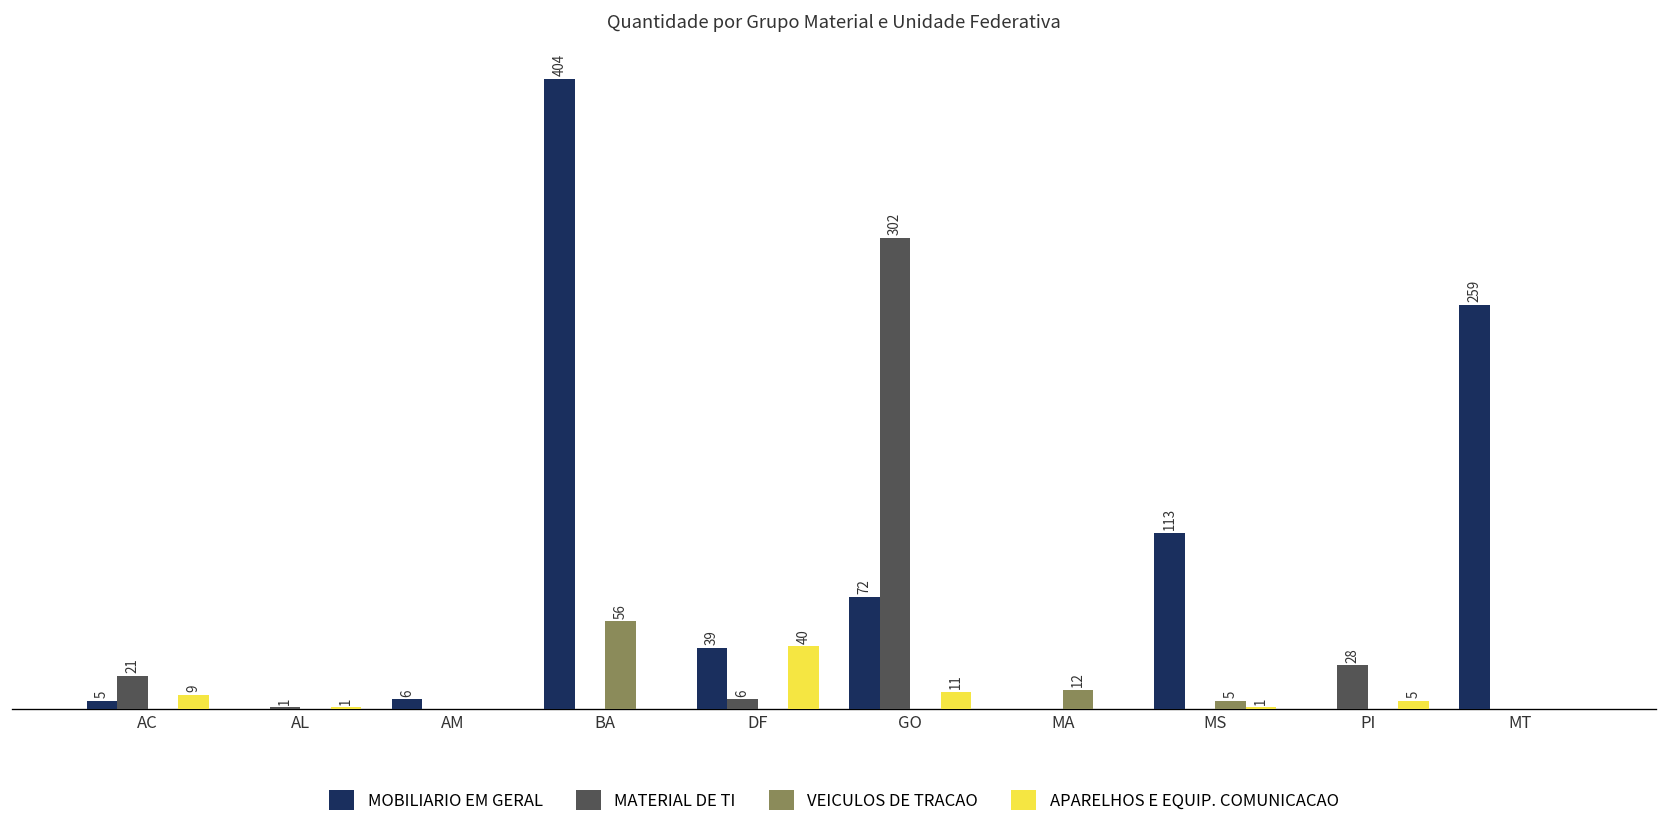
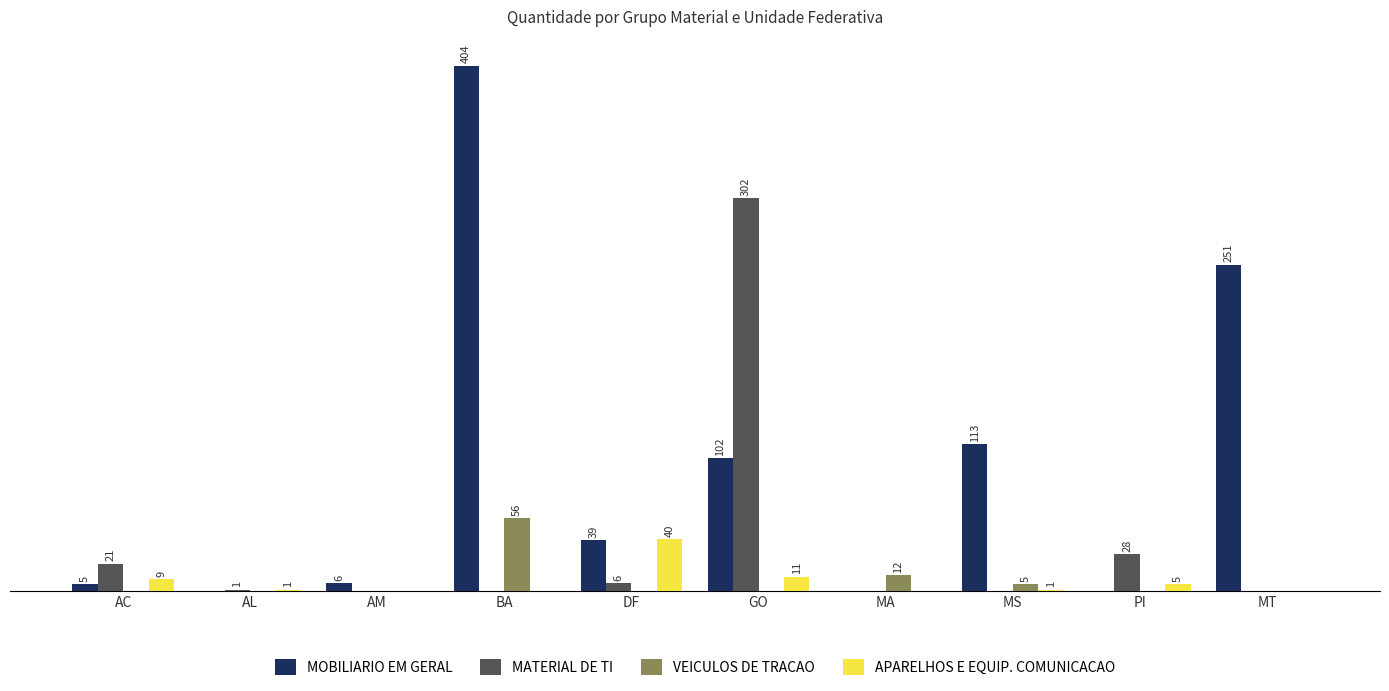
  {
    "MOBILIARIO EM GERAL": {
      "AC": 5,
      "AM": 6,
      "BA": 404,
      "DF": 39,
-     "GO": 72,
+     "GO": 102,
      "MS": 113,
-     "MT": 259
+     "MT": 251
    }
  }
